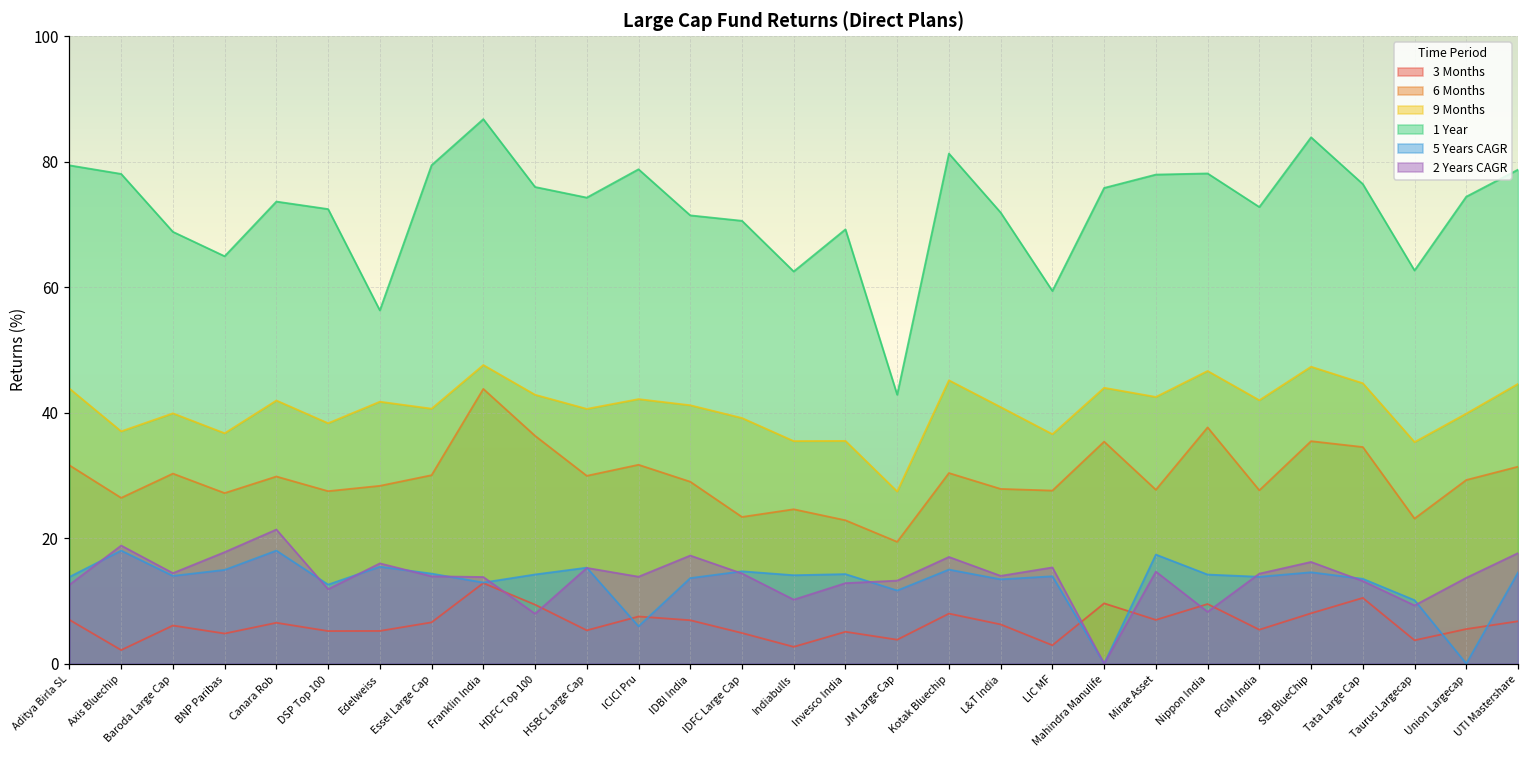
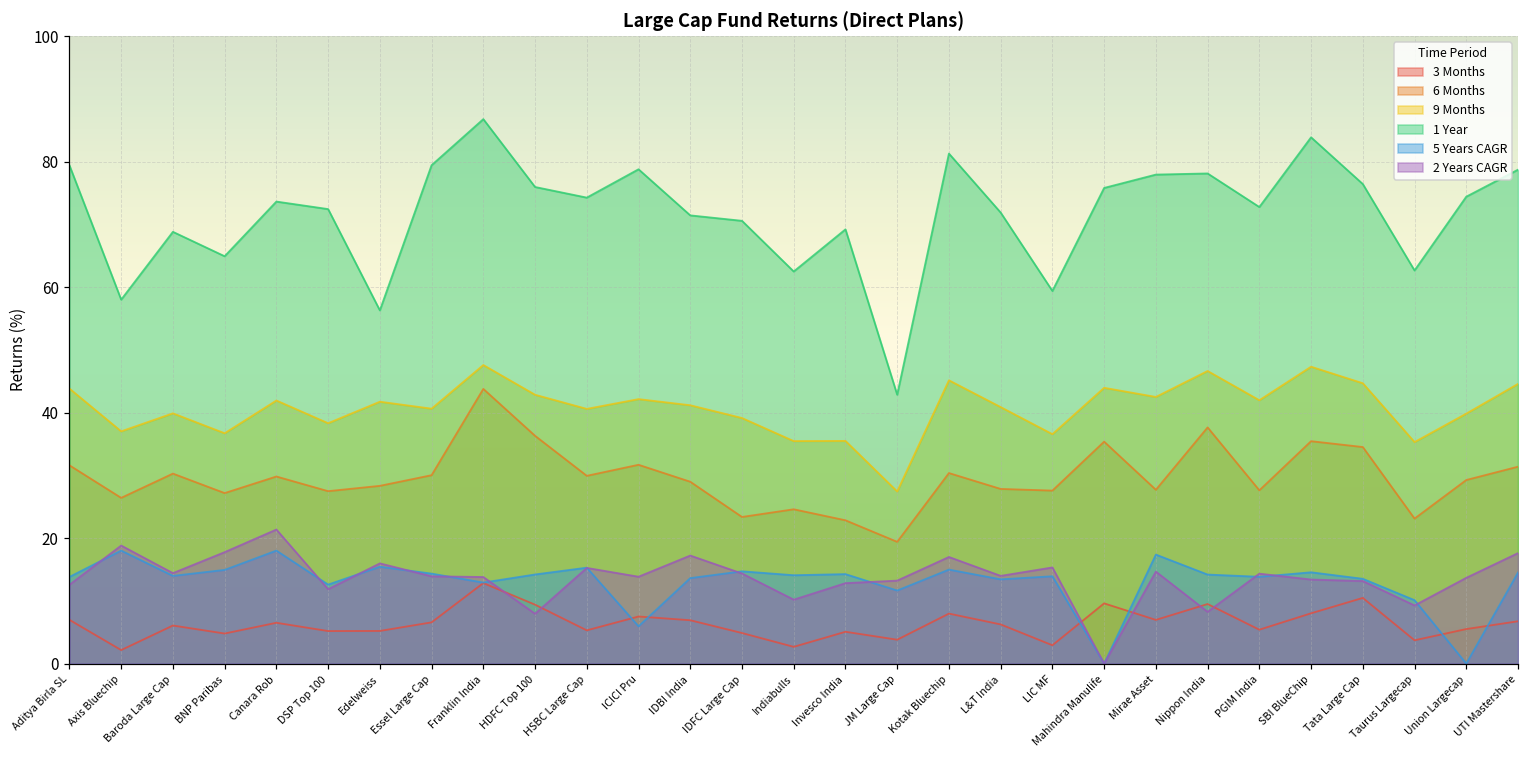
  {
    "1 Year": {
      "Aditya Birla SL": 79,
-     "Axis Bluechip": 78,
+     "Axis Bluechip": 58,
      "Baroda Large Cap": 69,
      "BNP Paribas": 65,
      "Canara Rob": 74,
      "DSP Top 100": 72,
      "Edelweiss": 56,
      "Essel Large Cap": 79,
      "Franklin India": 87,
      "HDFC Top 100": 76,
      "HSBC Large Cap": 74,
      "ICICI Pru": 79,
      "IDBI India": 71,
      "IDFC Large Cap": 71,
      "Indiabulls": 62,
      "Invesco India": 69,
      "JM Large Cap": 43,
      "Kotak Bluechip": 81,
      "L&T India": 72,
      "LIC MF": 59,
      "Mahindra Manulife": 76,
      "Mirae Asset": 78,
      "Nippon India": 78,
      "PGIM India": 73,
      "SBI BlueChip": 84,
      "Tata Large Cap": 76,
      "Taurus Largecap": 63,
      "Union Largecap": 74,
      "UTI Mastershare": 79
    },
    "5 Years CAGR": {
      "Aditya Birla SL": 14,
      "Axis Bluechip": 18,
      "BNP Paribas": 15,
      "Canara Rob": 18,
      "DSP Top 100": 13,
      "Edelweiss": 15,
      "HDFC Top 100": 14,
      "ICICI Pru": 6,
      "IDBI India": 14,
      "Indiabulls": 14,
      "Invesco India": 14,
      "JM Large Cap": 12,
      "Kotak Bluechip": 15,
      "L&T India": 13,
      "LIC MF": 14,
      "Mirae Asset": 17,
      "Nippon India": 14,
      "PGIM India": 14,
      "SBI BlueChip": 15,
      "Taurus Largecap": 10,
      "Union Largecap": 0,
      "UTI Mastershare": 15
    },
    "2 Years CAGR": {
      "Aditya Birla SL": 13,
      "Axis Bluechip": 19,
      "BNP Paribas": 18,
      "Canara Rob": 21,
      "DSP Top 100": 12,
      "Edelweiss": 16,
      "Franklin India": 14,
      "HDFC Top 100": 8,
      "ICICI Pru": 14,
      "IDBI India": 17,
      "Indiabulls": 10,
      "Invesco India": 13,
      "JM Large Cap": 13,
      "Kotak Bluechip": 17,
      "L&T India": 14,
      "LIC MF": 15,
      "Mirae Asset": 15,
      "Nippon India": 8,
      "PGIM India": 14,
-     "SBI BlueChip": 16,
+     "SBI BlueChip": 13,
      "Taurus Largecap": 9,
      "Union Largecap": 14,
      "UTI Mastershare": 18
    }
  }
